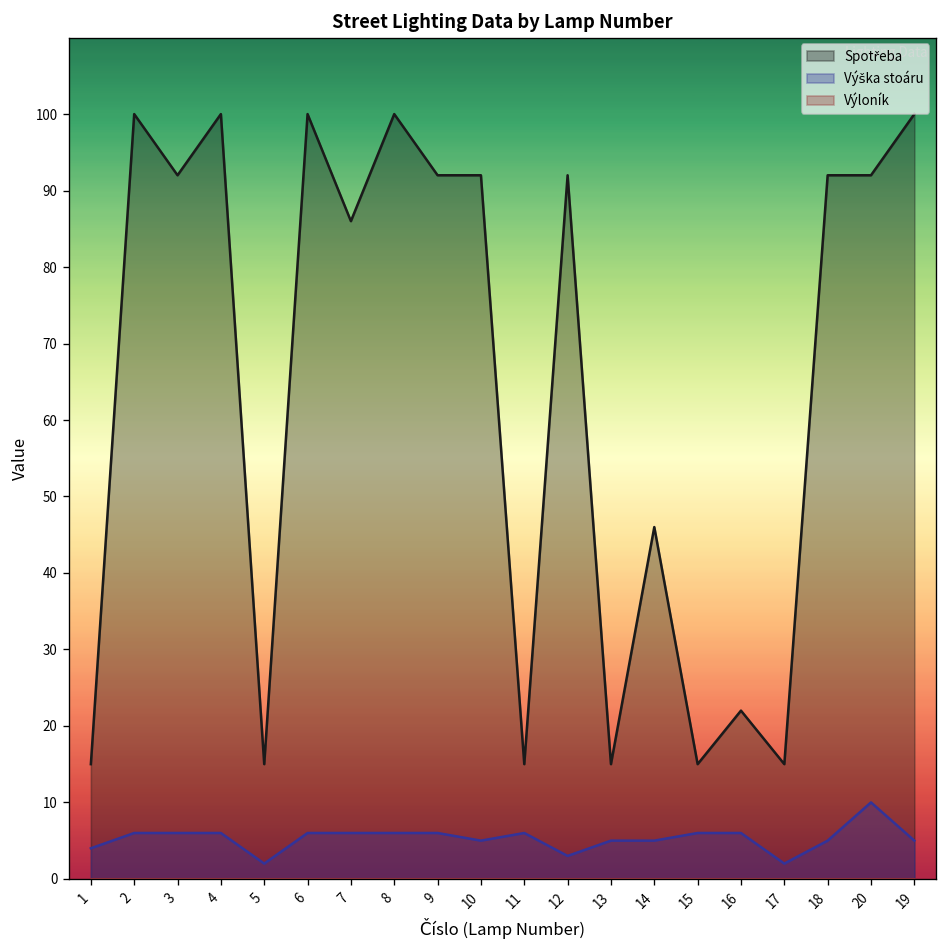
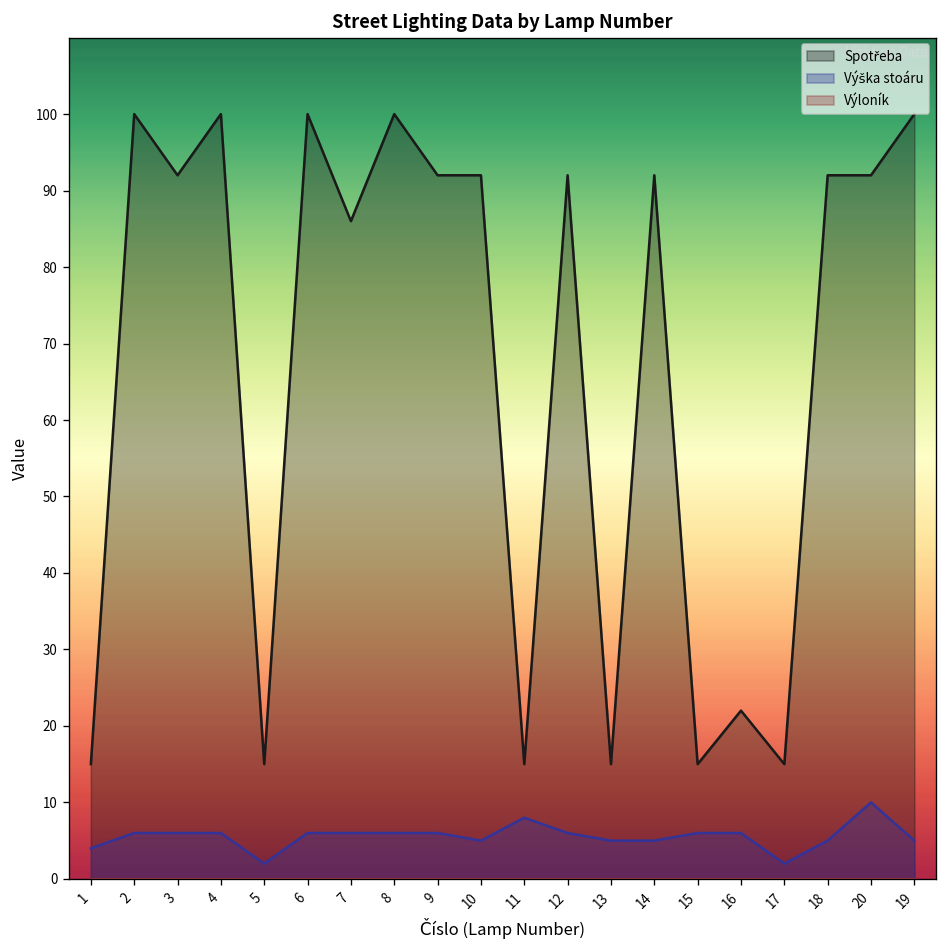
  {
    "Spotřeba": {
      "1": 15,
      "2": 100,
      "3": 92,
      "4": 100,
      "5": 15,
      "6": 100,
      "7": 86,
      "8": 100,
      "9": 92,
      "10": 92,
      "11": 15,
      "12": 92,
      "13": 15,
-     "14": 46,
+     "14": 92,
      "15": 15,
      "16": 22,
      "17": 15,
      "18": 92,
      "20": 92,
      "19": 100
    },
    "Výška stoáru": {
      "1": 4,
      "2": 6,
      "3": 6,
      "4": 6,
      "5": 2,
      "6": 6,
      "7": 6,
      "8": 6,
      "9": 6,
      "10": 5,
-     "11": 6,
-     "12": 3,
+     "11": 8,
+     "12": 6,
      "13": 5,
      "14": 5,
      "15": 6,
      "16": 6,
      "17": 2,
      "18": 5,
      "20": 10,
      "19": 5
    },
    "Výloník": {
      "1": 0,
      "2": 0,
      "3": 0,
      "4": 0,
      "5": 0,
      "6": 0,
      "7": 0,
      "8": 0,
      "9": 0,
      "10": 0,
      "11": 0,
      "12": 0,
      "13": 0,
      "14": 0,
      "15": 0,
      "16": 0,
      "17": 0,
      "18": 0,
      "20": 0,
      "19": 0
    }
  }
